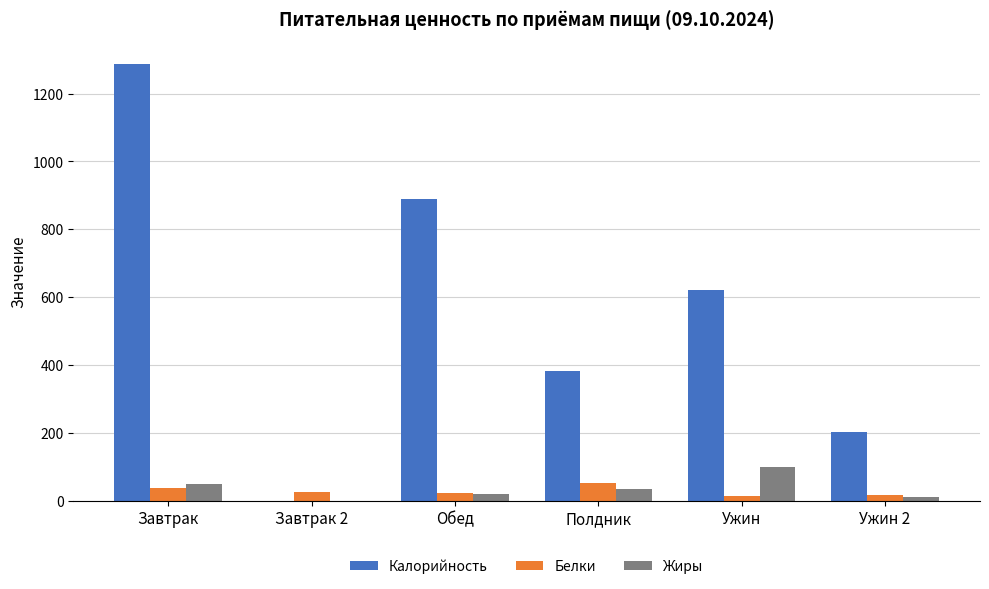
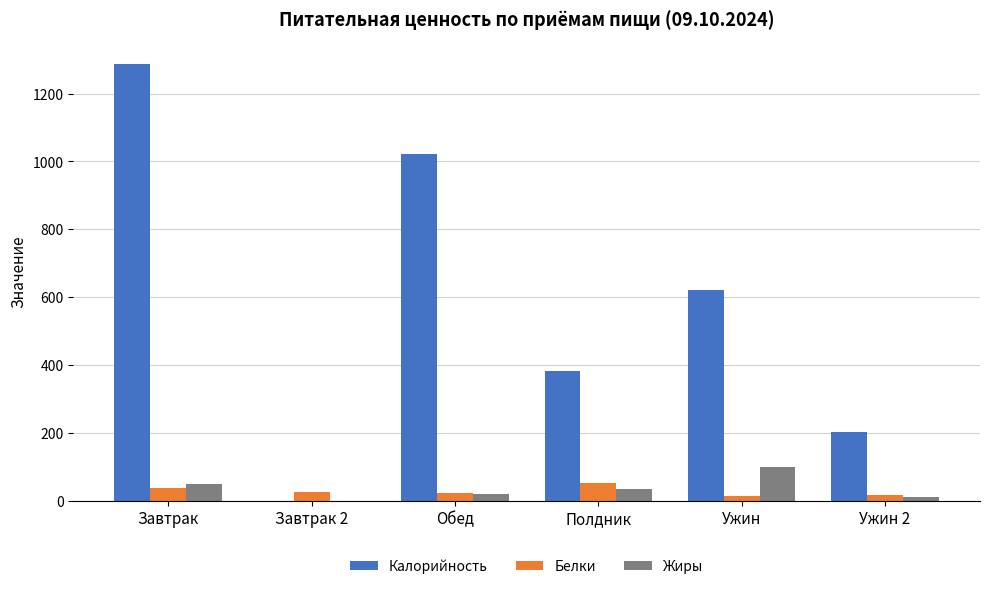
  {
    "Калорийность": {
      "Завтрак": 1290,
      "Завтрак 2": 0,
-     "Обед": 890,
+     "Обед": 1020,
      "Полдник": 380,
      "Ужин": 620,
      "Ужин 2": 200
    },
    "Белки": {
      "Завтрак": 40,
      "Завтрак 2": 30,
      "Обед": 20,
      "Полдник": 50,
      "Ужин": 10,
      "Ужин 2": 20
    },
    "Жиры": {
      "Завтрак": 50,
      "Завтрак 2": 0,
      "Обед": 20,
      "Полдник": 30,
      "Ужин": 100,
      "Ужин 2": 10
    }
  }
